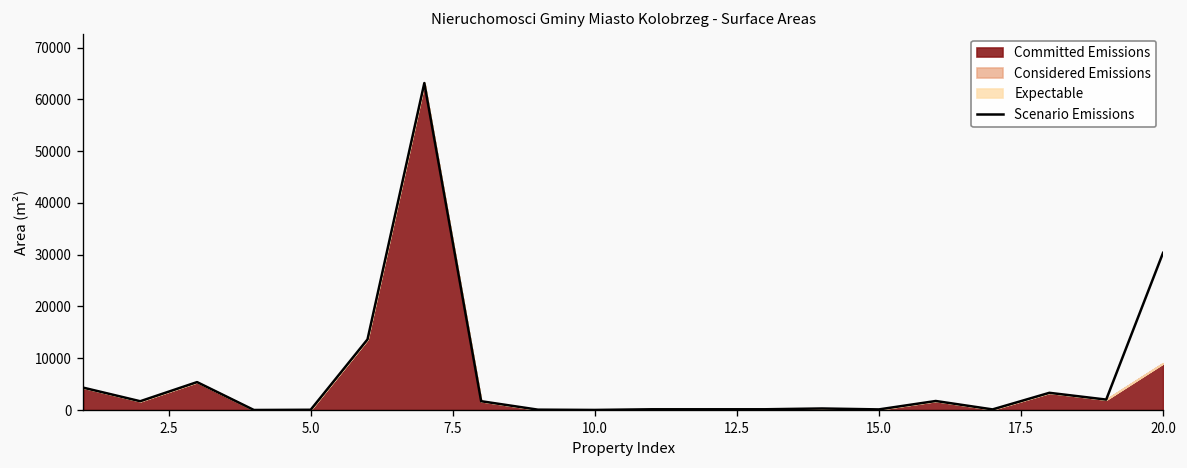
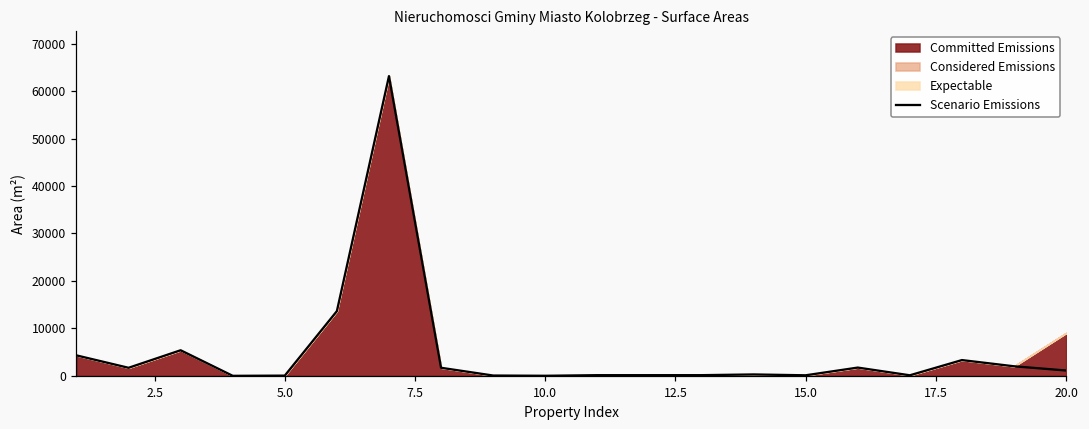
  {
    "Scenario Emissions": {
-     "20.0": 30000
+     "20.0": 1000
    },
    "Expectable": {
      "20.0": 9000
    }
  }
